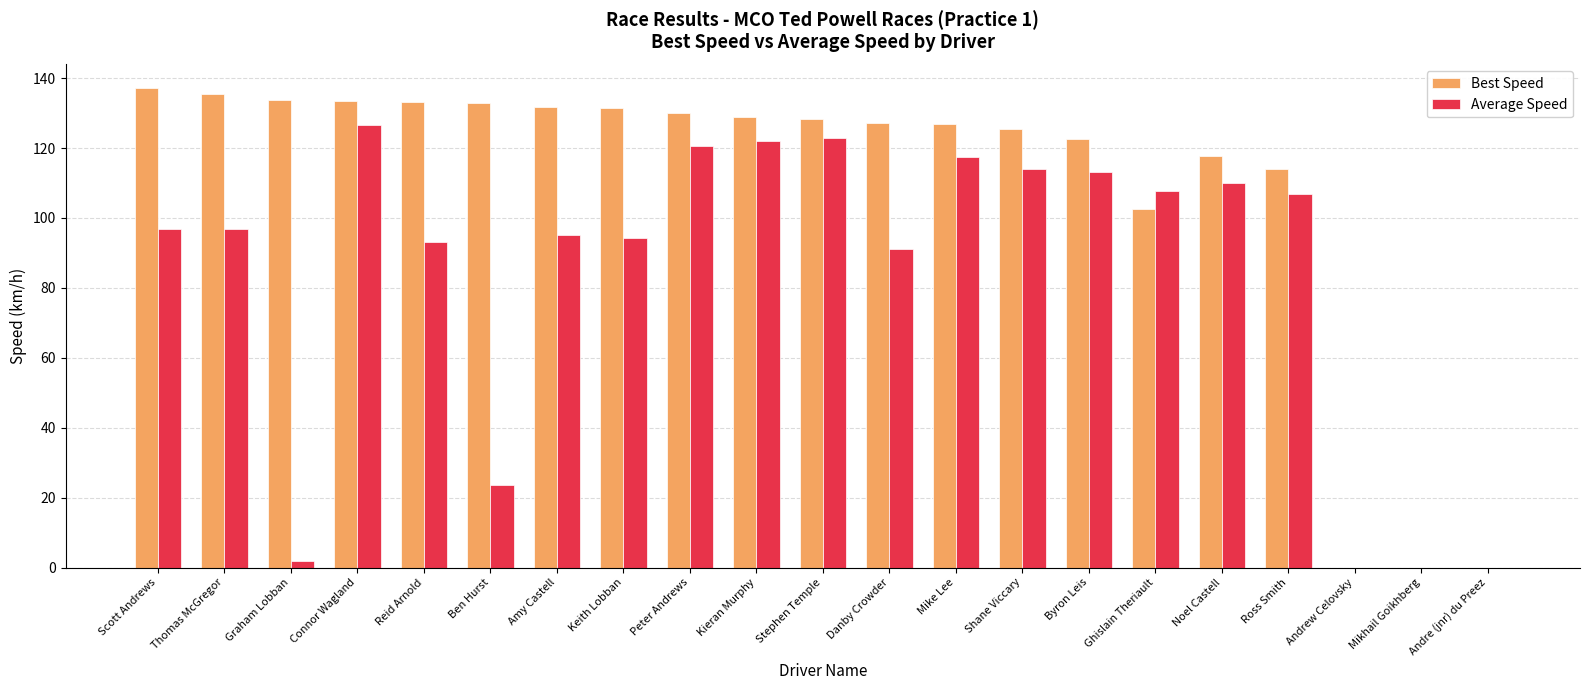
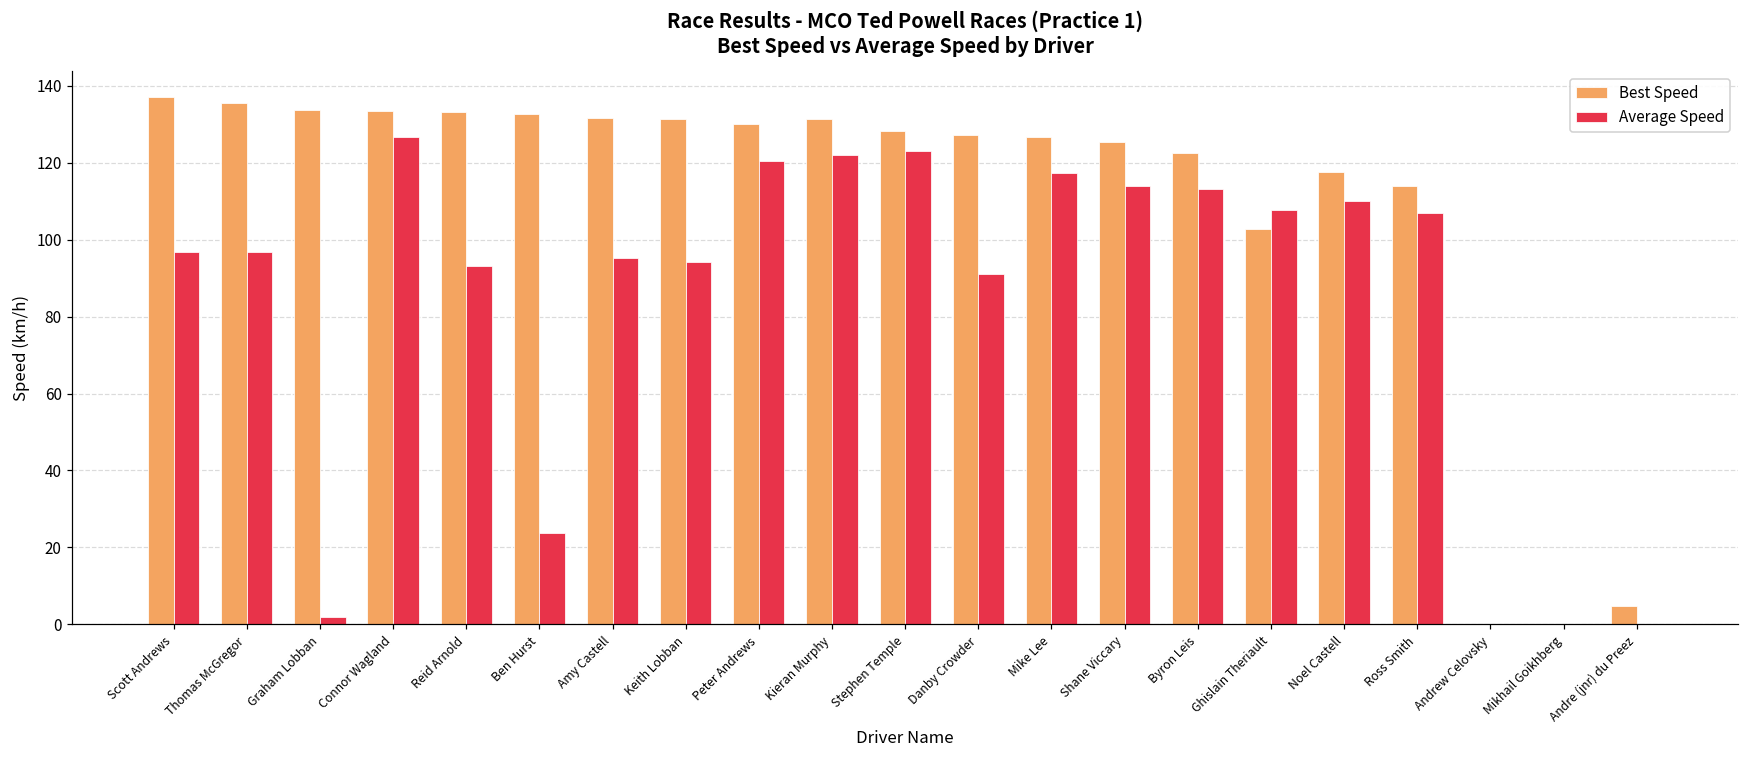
  {
    "Best Speed": {
      "Scott Andrews": 137,
      "Thomas McGregor": 136,
      "Graham Lobban": 134,
      "Connor Wagland": 133,
      "Reid Arnold": 133,
      "Ben Hurst": 133,
      "Amy Castell": 132,
      "Keith Lobban": 131,
      "Peter Andrews": 130,
-     "Kieran Murphy": 129,
+     "Kieran Murphy": 131,
      "Stephen Temple": 128,
      "Danby Crowder": 127,
      "Mike Lee": 127,
      "Shane Viccary": 126,
      "Byron Leis": 123,
      "Ghislain Theriault": 103,
      "Noel Castell": 118,
      "Ross Smith": 114,
      "Andrew Celovsky": 0,
      "Mikhail Goikhberg": 0,
-     "Andre (jnr) du Preez": 0
+     "Andre (jnr) du Preez": 5
    },
    "Average Speed": {
      "Scott Andrews": 97,
      "Thomas McGregor": 97,
      "Graham Lobban": 2,
      "Connor Wagland": 127,
      "Reid Arnold": 93,
      "Ben Hurst": 24,
      "Amy Castell": 95,
      "Keith Lobban": 94,
      "Peter Andrews": 121,
      "Kieran Murphy": 122,
      "Stephen Temple": 123,
      "Danby Crowder": 91,
      "Mike Lee": 117,
      "Shane Viccary": 114,
      "Byron Leis": 113,
      "Ghislain Theriault": 108,
      "Noel Castell": 110,
      "Ross Smith": 107,
      "Andrew Celovsky": 0,
      "Mikhail Goikhberg": 0,
      "Andre (jnr) du Preez": 0
    }
  }
